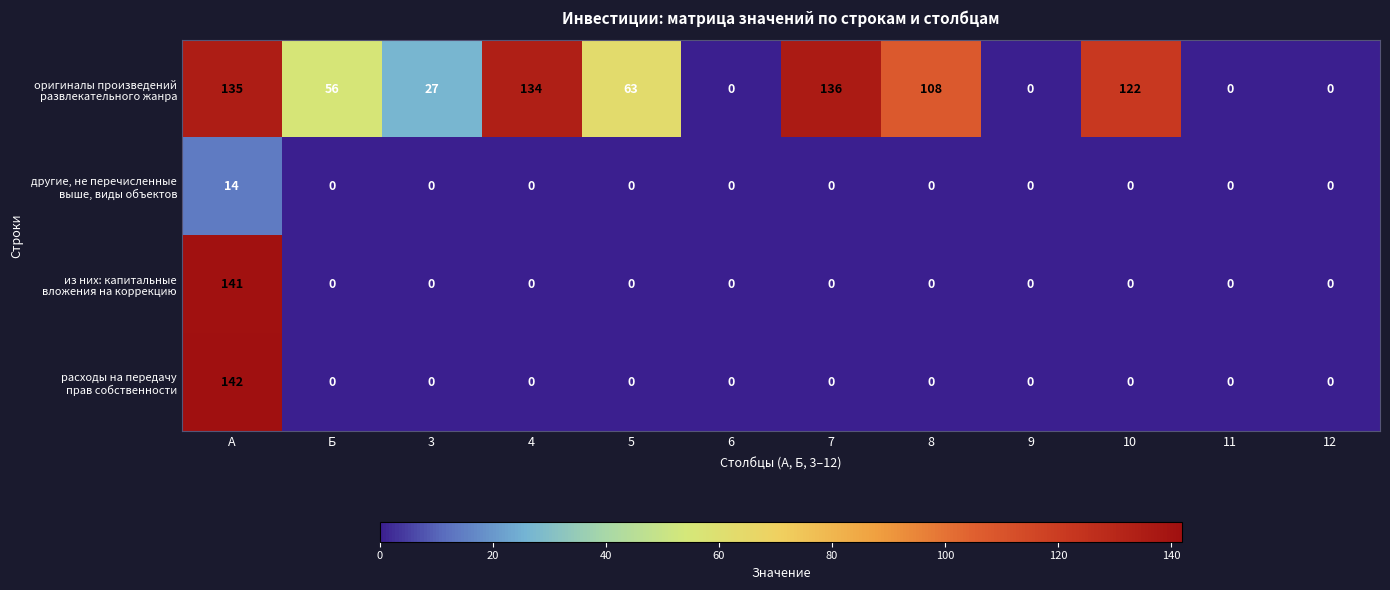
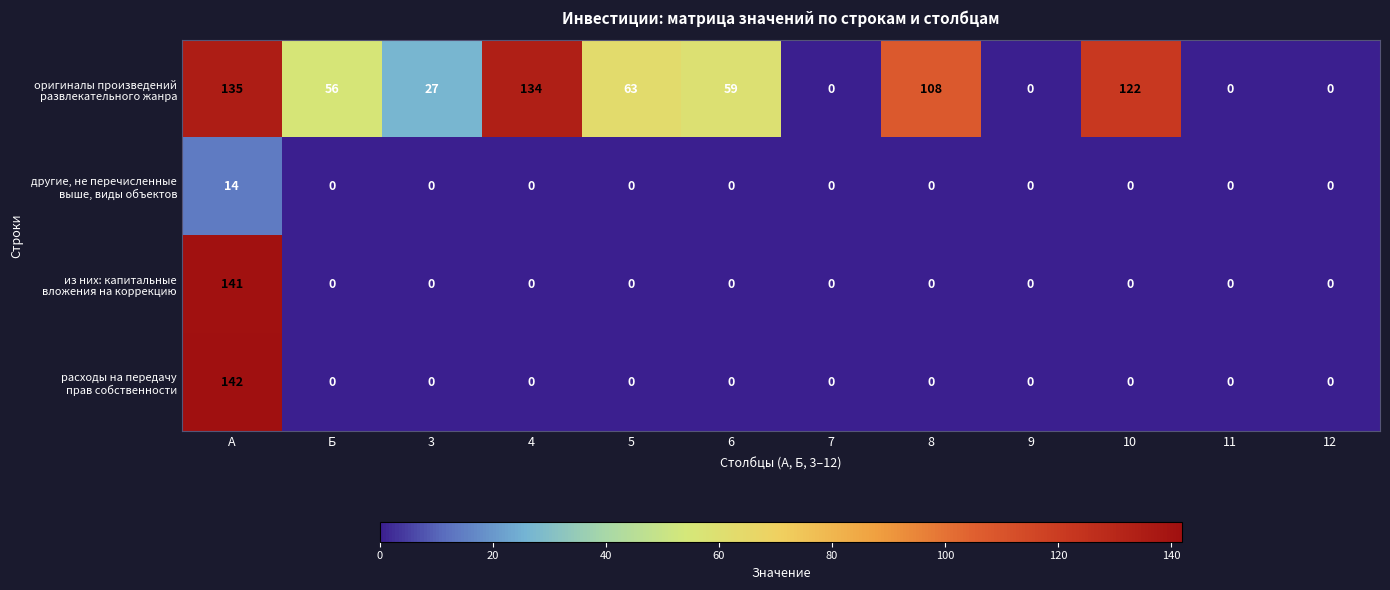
  {
    "оригиналы произведений развлекательного жанра": {
      "А": 135,
      "Б": 56,
      "3": 27,
      "4": 134,
      "5": 63,
-     "6": 0,
-     "7": 136,
+     "6": 59,
+     "7": 0,
      "8": 108,
      "9": 0,
      "10": 122,
      "11": 0,
      "12": 0
    },
    "другие, не перечисленные выше, виды объектов": {
      "А": 14,
      "Б": 0,
      "3": 0,
      "4": 0,
      "5": 0,
      "6": 0,
      "7": 0,
      "8": 0,
      "9": 0,
      "10": 0,
      "11": 0,
      "12": 0
    },
    "из них: капитальные вложения на коррекцию": {
      "А": 141,
      "Б": 0,
      "3": 0,
      "4": 0,
      "5": 0,
      "6": 0,
      "7": 0,
      "8": 0,
      "9": 0,
      "10": 0,
      "11": 0,
      "12": 0
    },
    "расходы на передачу прав собственности": {
      "А": 142,
      "Б": 0,
      "3": 0,
      "4": 0,
      "5": 0,
      "6": 0,
      "7": 0,
      "8": 0,
      "9": 0,
      "10": 0,
      "11": 0,
      "12": 0
    }
  }
